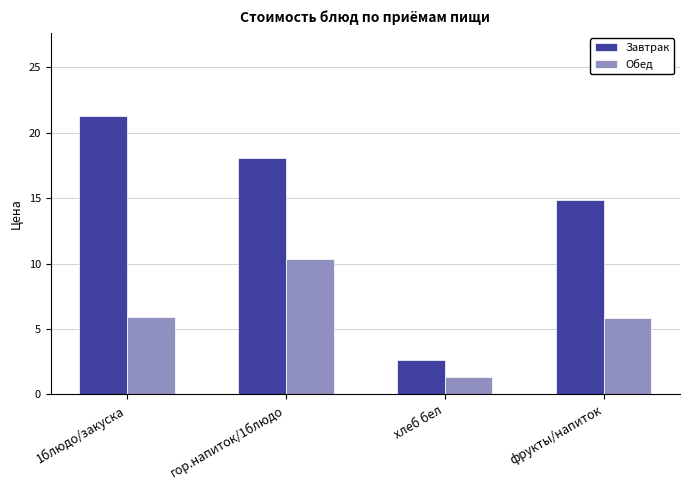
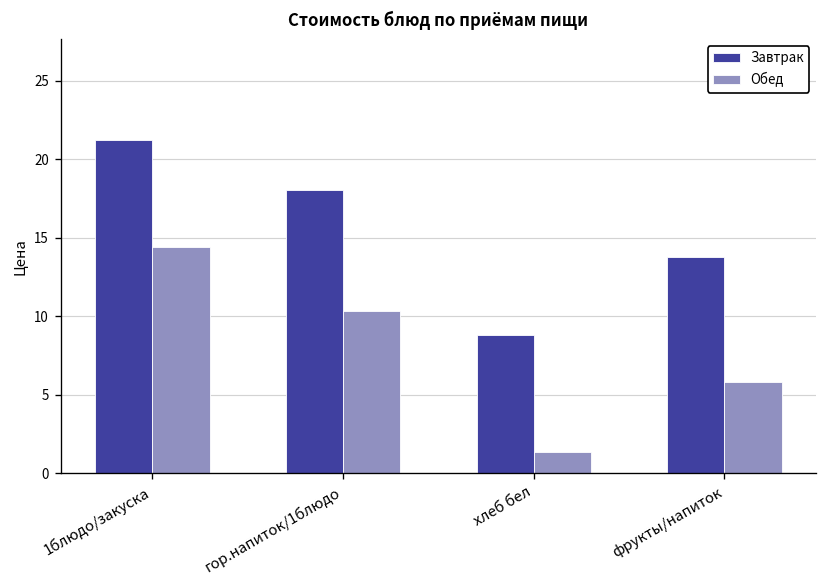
  {
    "Завтрак": {
      "1блюдо/закуска": 21.3,
      "гор.напиток/1блюдо": 18.0,
-     "хлеб бел": 2.6,
-     "фрукты/напиток": 14.9
+     "хлеб бел": 8.8,
+     "фрукты/напиток": 13.8
    },
    "Обед": {
-     "1блюдо/закуска": 5.9,
+     "1блюдо/закуска": 14.4,
      "гор.напиток/1блюдо": 10.3,
      "хлеб бел": 1.4,
      "фрукты/напиток": 5.8
    }
  }
